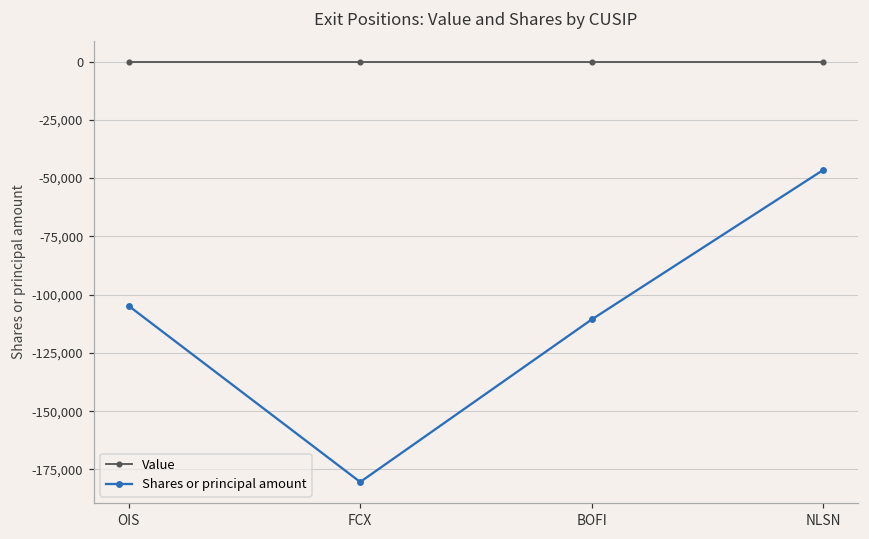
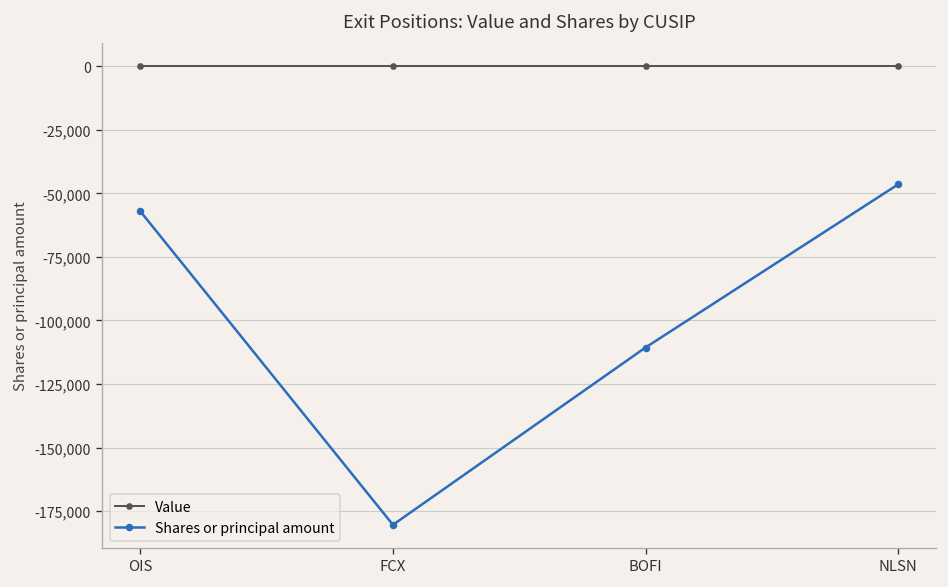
  {
    "Value": {
      "OIS": "0",
      "FCX": "0",
      "BOFI": "0",
      "NLSN": "0"
    },
    "Shares or principal amount": {
-     "OIS": "-105,000",
+     "OIS": "-57,000",
      "FCX": "-180,000",
      "BOFI": "-111,000",
      "NLSN": "-46,000"
    }
  }
